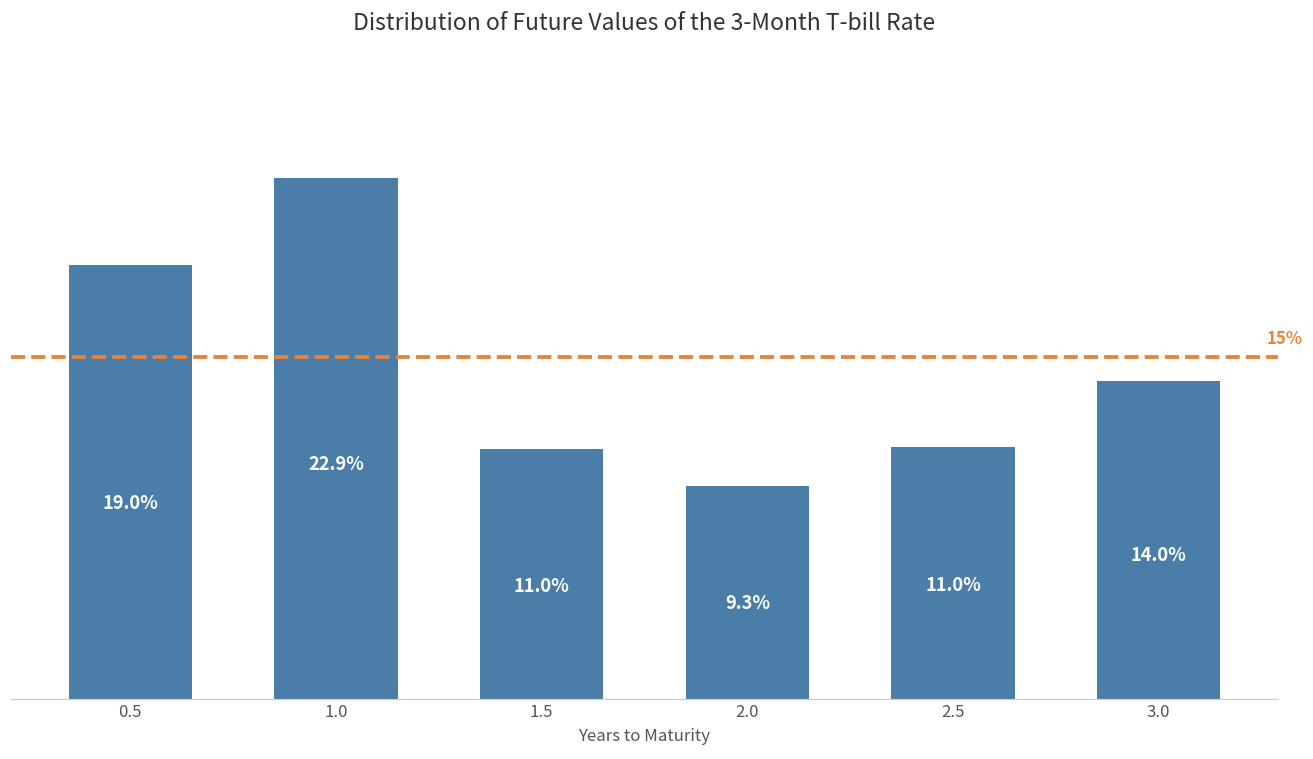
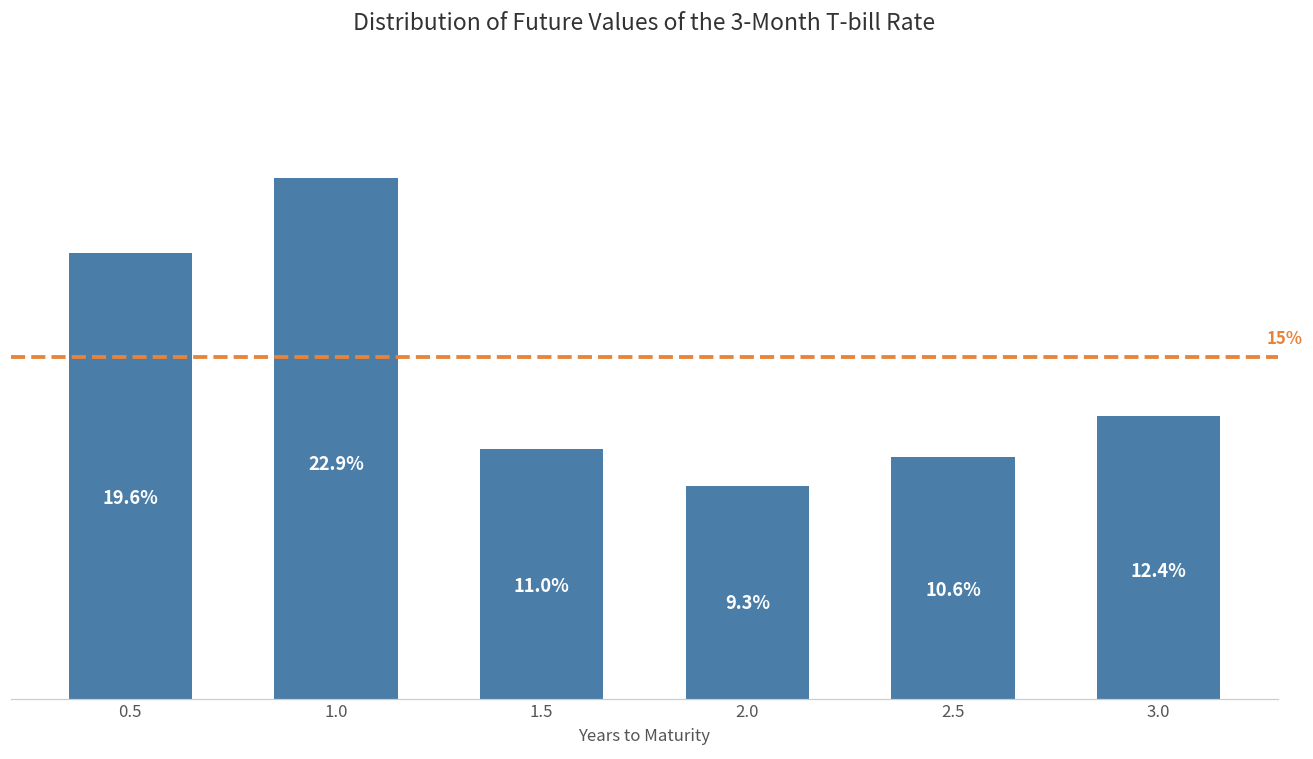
  {
-   "0.5": "19.0%",
+   "0.5": "19.6%",
    "1.0": "22.9%",
    "1.5": "11.0%",
    "2.0": "9.3%",
-   "2.5": "11.0%",
-   "3.0": "14.0%"
+   "2.5": "10.6%",
+   "3.0": "12.4%"
  }
